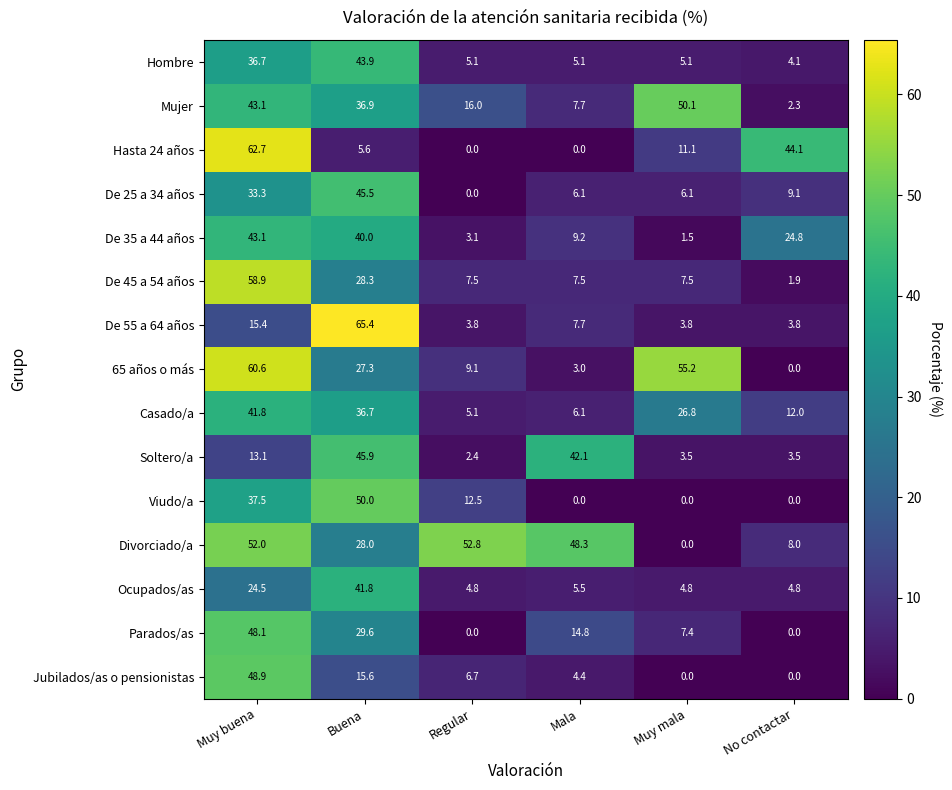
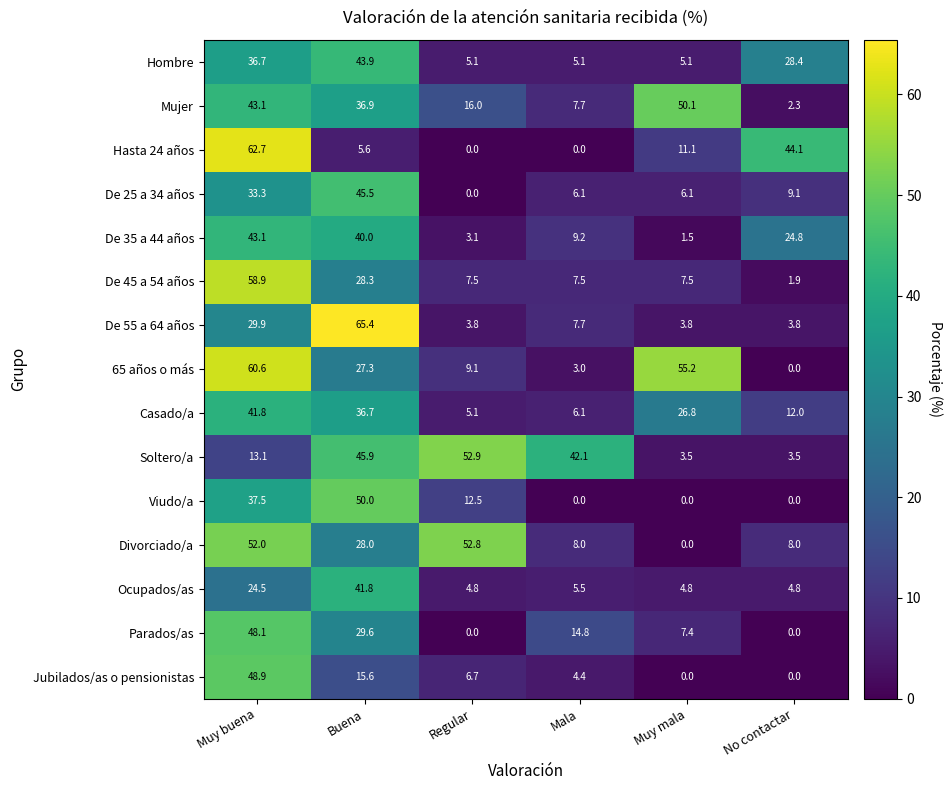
  {
    "Hombre": {
      "Muy buena": 36.7,
      "Buena": 43.9,
      "Regular": 5.1,
      "Mala": 5.1,
      "Muy mala": 5.1,
-     "No contactar": 4.1
+     "No contactar": 28.4
    },
    "Mujer": {
      "Muy buena": 43.1,
      "Buena": 36.9,
      "Regular": 16.0,
      "Mala": 7.7,
      "Muy mala": 50.1,
      "No contactar": 2.3
    },
    "Hasta 24 años": {
      "Muy buena": 62.7,
      "Buena": 5.6,
      "Regular": 0.0,
      "Mala": 0.0,
      "Muy mala": 11.1,
      "No contactar": 44.1
    },
    "De 25 a 34 años": {
      "Muy buena": 33.3,
      "Buena": 45.5,
      "Regular": 0.0,
      "Mala": 6.1,
      "Muy mala": 6.1,
      "No contactar": 9.1
    },
    "De 35 a 44 años": {
      "Muy buena": 43.1,
      "Buena": 40.0,
      "Regular": 3.1,
      "Mala": 9.2,
      "Muy mala": 1.5,
      "No contactar": 24.8
    },
    "De 45 a 54 años": {
      "Muy buena": 58.9,
      "Buena": 28.3,
      "Regular": 7.5,
      "Mala": 7.5,
      "Muy mala": 7.5,
      "No contactar": 1.9
    },
    "De 55 a 64 años": {
-     "Muy buena": 15.4,
+     "Muy buena": 29.9,
      "Buena": 65.4,
      "Regular": 3.8,
      "Mala": 7.7,
      "Muy mala": 3.8,
      "No contactar": 3.8
    },
    "65 años o más": {
      "Muy buena": 60.6,
      "Buena": 27.3,
      "Regular": 9.1,
      "Mala": 3.0,
      "Muy mala": 55.2,
      "No contactar": 0.0
    },
    "Casado/a": {
      "Muy buena": 41.8,
      "Buena": 36.7,
      "Regular": 5.1,
      "Mala": 6.1,
      "Muy mala": 26.8,
      "No contactar": 12.0
    },
    "Soltero/a": {
      "Muy buena": 13.1,
      "Buena": 45.9,
-     "Regular": 2.4,
+     "Regular": 52.9,
      "Mala": 42.1,
      "Muy mala": 3.5,
      "No contactar": 3.5
    },
    "Viudo/a": {
      "Muy buena": 37.5,
      "Buena": 50.0,
      "Regular": 12.5,
      "Mala": 0.0,
      "Muy mala": 0.0,
      "No contactar": 0.0
    },
    "Divorciado/a": {
      "Muy buena": 52.0,
      "Buena": 28.0,
      "Regular": 52.8,
-     "Mala": 48.3,
+     "Mala": 8.0,
      "Muy mala": 0.0,
      "No contactar": 8.0
    },
    "Ocupados/as": {
      "Muy buena": 24.5,
      "Buena": 41.8,
      "Regular": 4.8,
      "Mala": 5.5,
      "Muy mala": 4.8,
      "No contactar": 4.8
    },
    "Parados/as": {
      "Muy buena": 48.1,
      "Buena": 29.6,
      "Regular": 0.0,
      "Mala": 14.8,
      "Muy mala": 7.4,
      "No contactar": 0.0
    },
    "Jubilados/as o pensionistas": {
      "Muy buena": 48.9,
      "Buena": 15.6,
      "Regular": 6.7,
      "Mala": 4.4,
      "Muy mala": 0.0,
      "No contactar": 0.0
    }
  }
